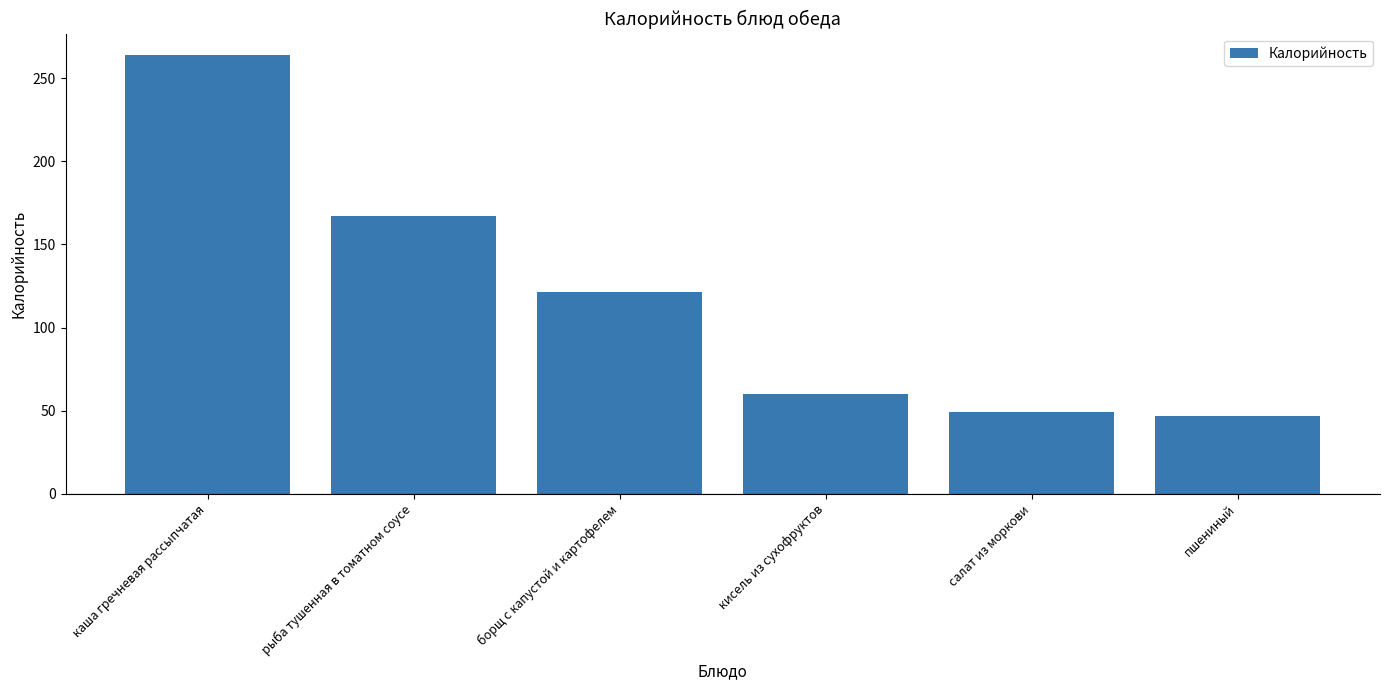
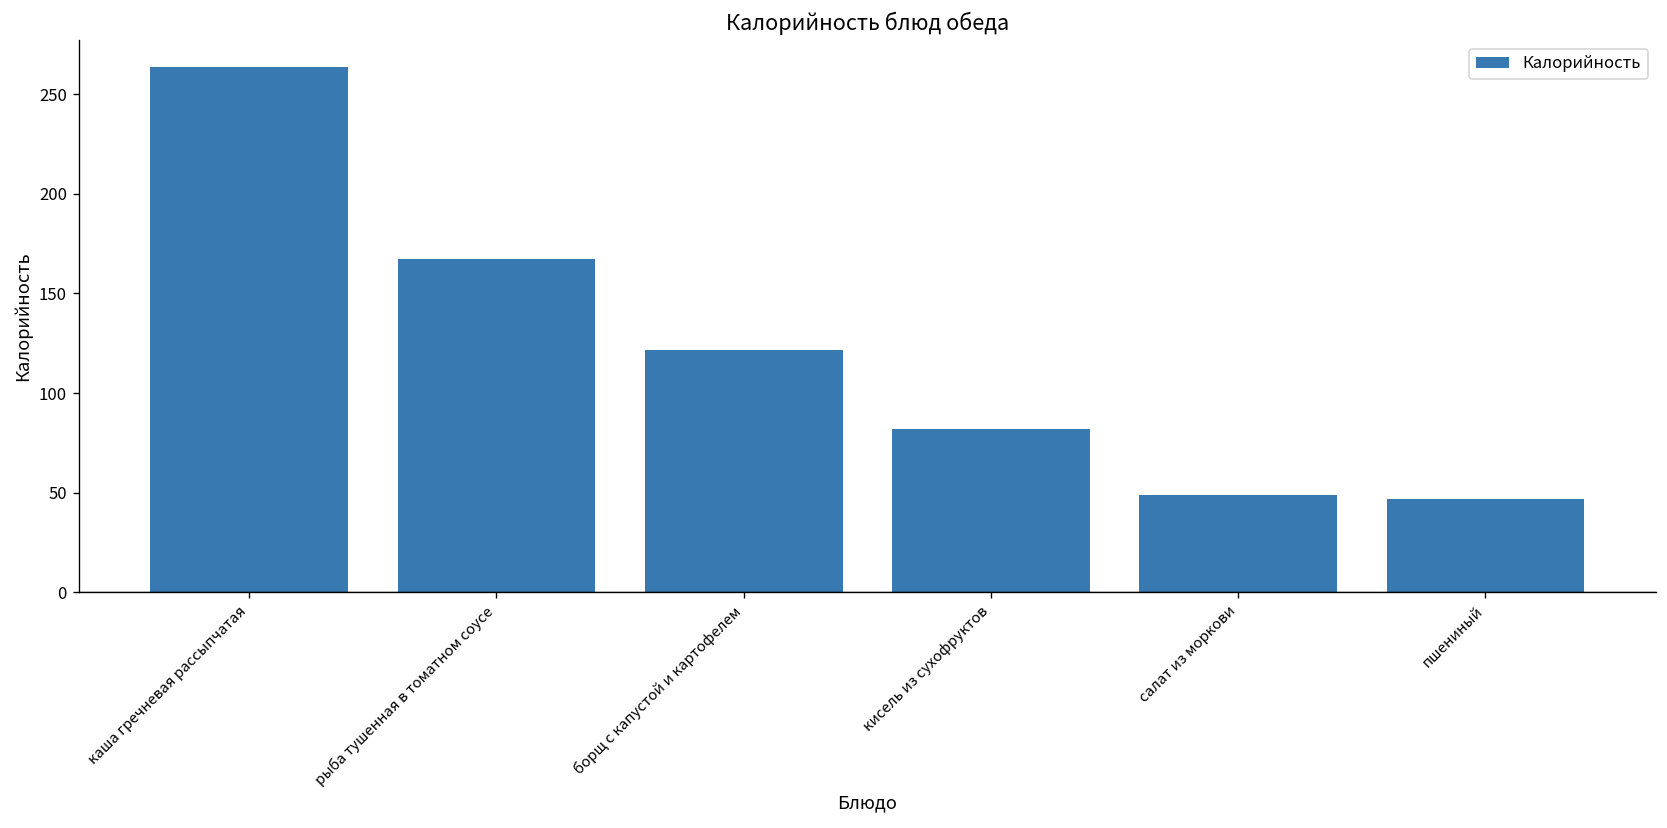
  {
    "каша гречневая рассыпчатая": 264,
    "рыба тушенная в томатном соусе": 167,
    "борщ с капустой и картофелем": 121,
-   "кисель из сухофруктов": 60,
+   "кисель из сухофруктов": 82,
    "салат из моркови": 49,
    "пшениный": 47
  }
